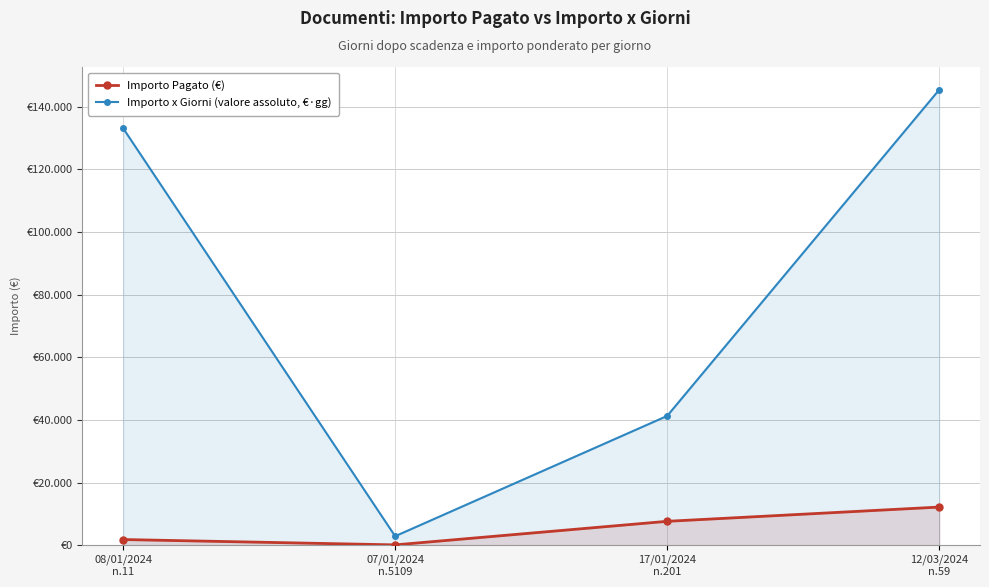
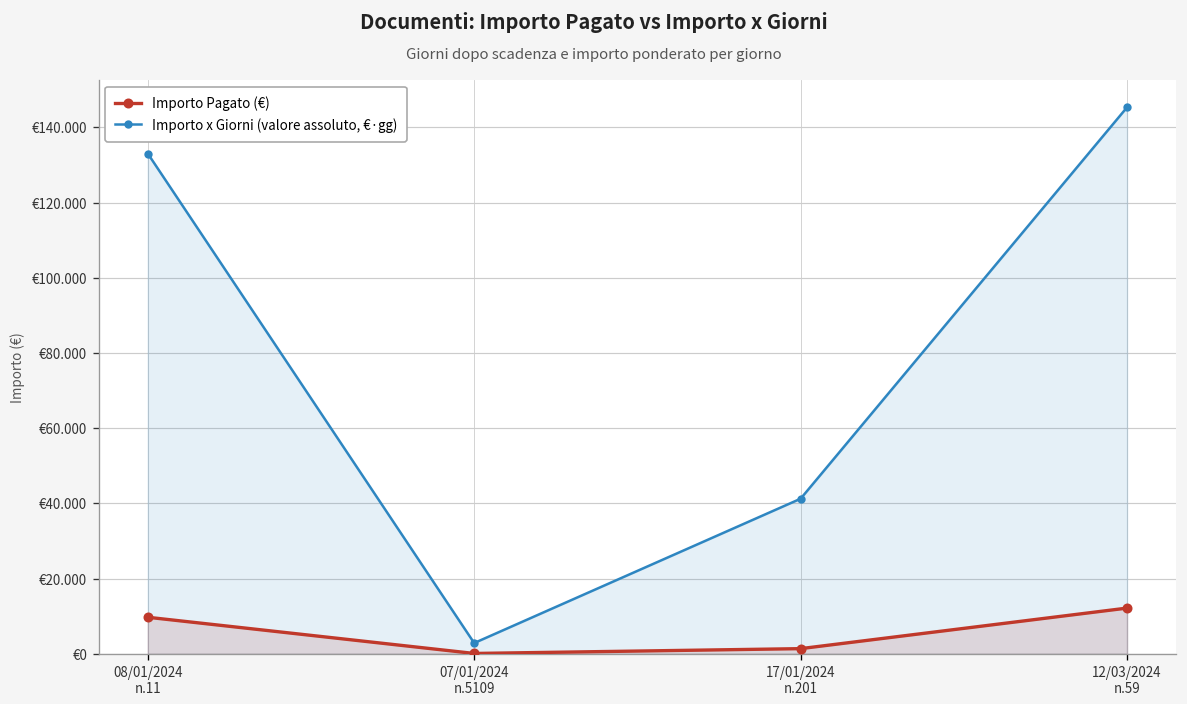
  {
    "Importo Pagato (€)": {
-     "08/01/2024 n.11": "€2",
+     "08/01/2024 n.11": "€10",
      "07/01/2024 n.5109": "€0",
-     "17/01/2024 n.201": "€8",
+     "17/01/2024 n.201": "€1",
      "12/03/2024 n.59": "€12"
    },
    "Importo x Giorni (valore assoluto, €·gg)": {
      "08/01/2024 n.11": "€133",
      "07/01/2024 n.5109": "€3",
      "17/01/2024 n.201": "€41",
      "12/03/2024 n.59": "€145"
    }
  }
